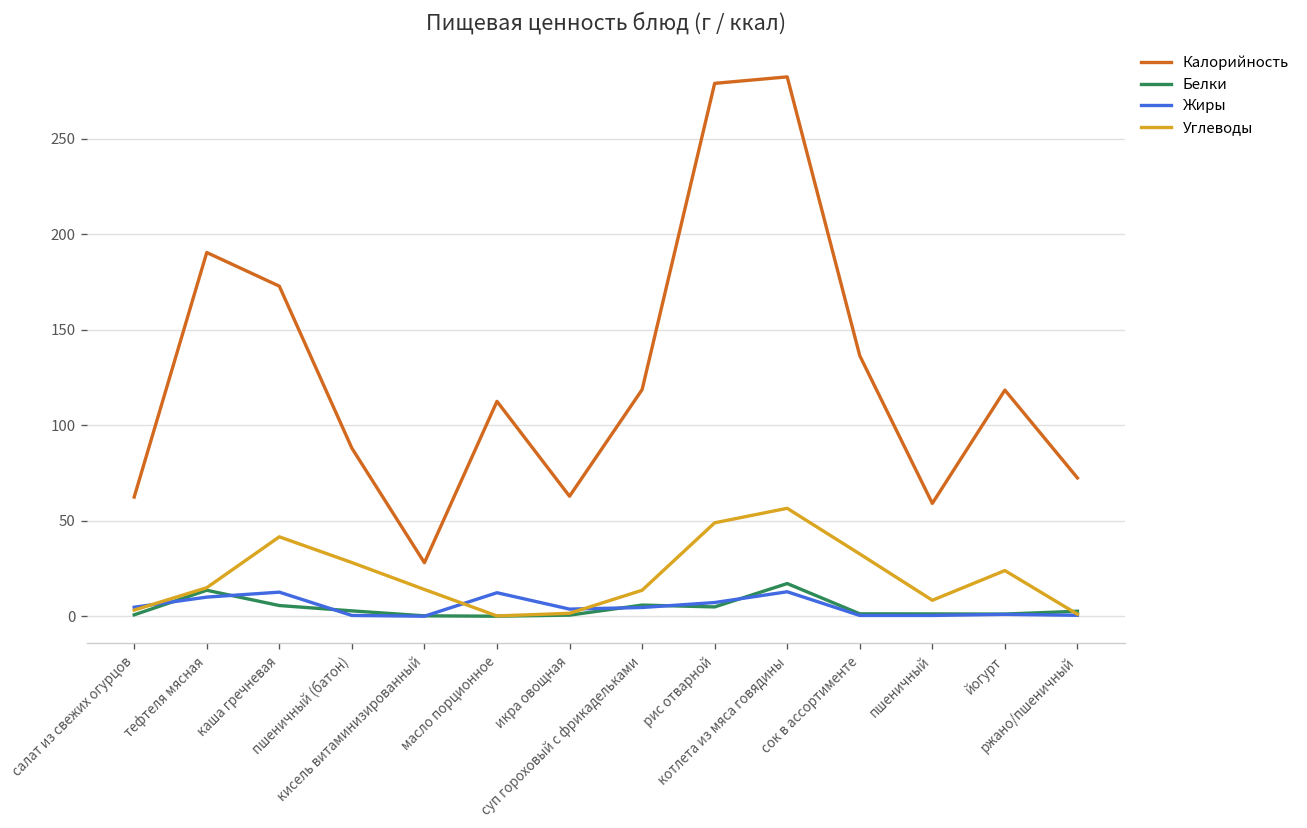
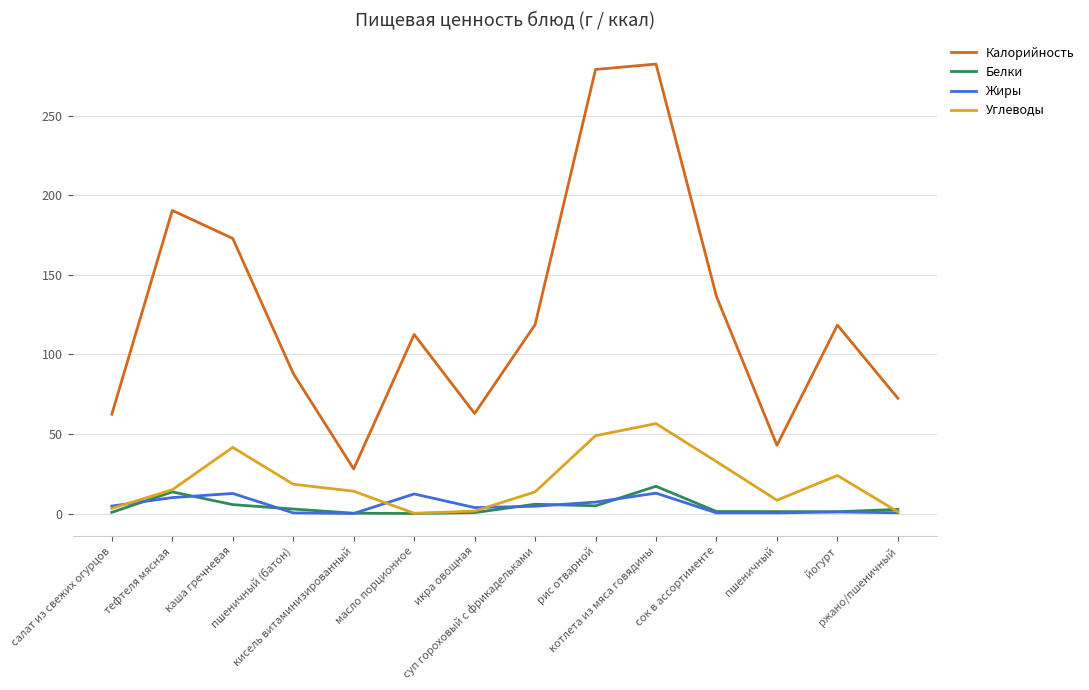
  {
    "Калорийность": {
      "салат из свежих огурцов": 62,
      "тефтеля мясная": 190,
      "каша гречневая": 173,
      "пшеничный (батон)": 88,
      "кисель витаминизированный": 28,
      "масло порционное": 113,
      "икра овощная": 63,
      "суп гороховый с фрикадельками": 119,
      "рис отварной": 279,
      "котлета из мяса говядины": 282,
      "сок в ассортименте": 136,
-     "пшеничный": 59,
+     "пшеничный": 43,
      "йогурт": 118,
      "ржано/пшеничный": 72
    },
    "Белки": {
      "салат из свежих огурцов": 1,
      "каша гречневая": 6,
      "пшеничный (батон)": 3,
      "рис отварной": 5,
      "котлета из мяса говядины": 17
    },
    "Жиры": {
      "тефтеля мясная": 10,
      "каша гречневая": 13,
      "пшеничный (батон)": 0,
      "масло порционное": 12,
      "икра овощная": 4,
      "рис отварной": 7,
      "котлета из мяса говядины": 13
    },
    "Углеводы": {
      "каша гречневая": 42,
-     "пшеничный (батон)": 28,
+     "пшеничный (батон)": 18,
      "кисель витаминизированный": 14,
      "суп гороховый с фрикадельками": 14,
      "рис отварной": 49,
      "котлета из мяса говядины": 57,
      "сок в ассортименте": 33,
      "пшеничный": 8,
      "йогурт": 24
    }
  }
